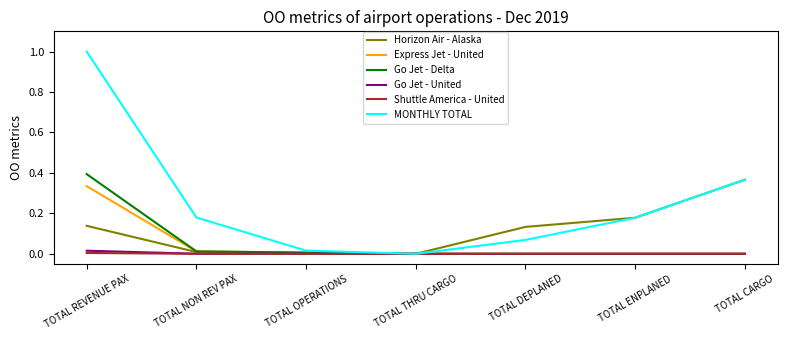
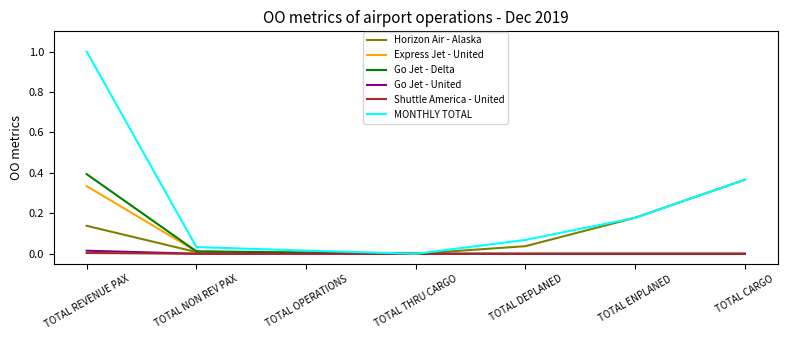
  {
    "Horizon Air - Alaska": {
      "TOTAL REVENUE PAX": 0.14,
-     "TOTAL DEPLANED": 0.13
+     "TOTAL DEPLANED": 0.04
    },
    "Express Jet - United": {
      "TOTAL REVENUE PAX": 0.33
    },
    "Go Jet - Delta": {
      "TOTAL REVENUE PAX": 0.39
    },
    "MONTHLY TOTAL": {
      "TOTAL REVENUE PAX": 1.00,
-     "TOTAL NON REV PAX": 0.18,
+     "TOTAL NON REV PAX": 0.03,
      "TOTAL DEPLANED": 0.07
    }
  }
